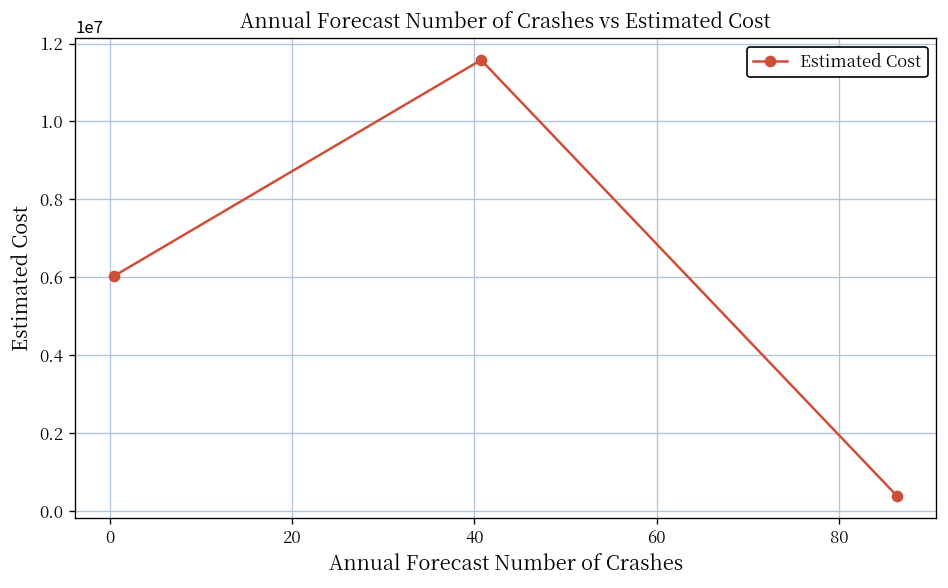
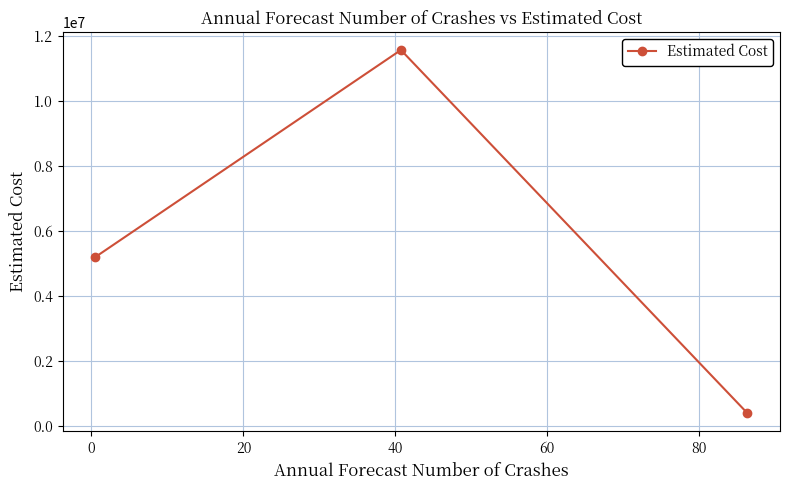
  {
-   "0": 6000000,
+   "0": 5200000,
    "40": 11600000
  }
